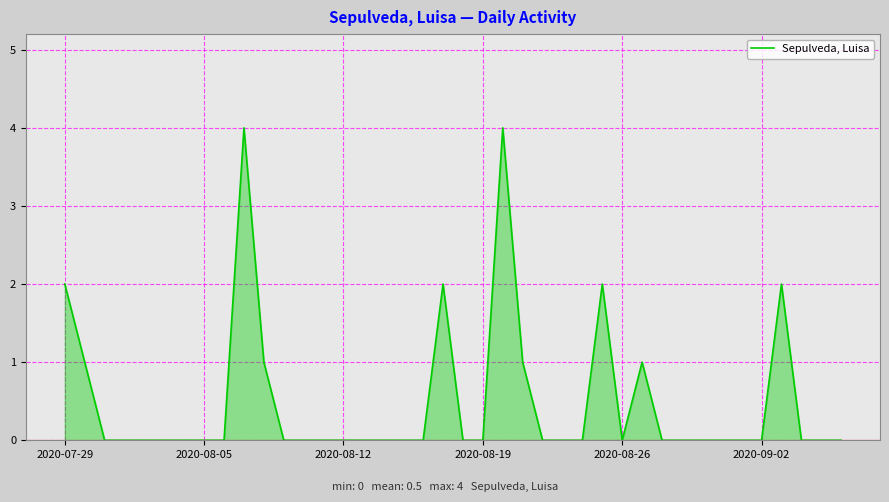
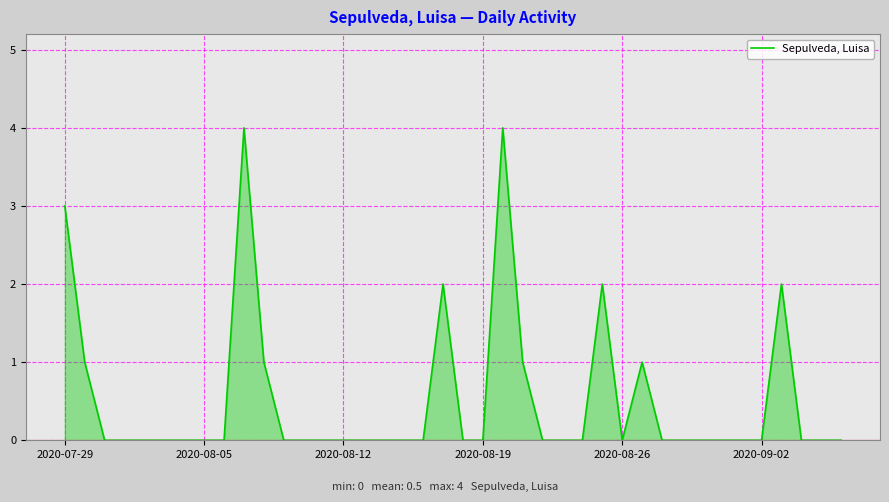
  {
-   "2020-07-29": 2,
+   "2020-07-29": 3,
    "2020-08-05": 0,
    "2020-08-12": 0,
    "2020-08-19": 0,
    "2020-08-26": 0,
    "2020-09-02": 0
  }
